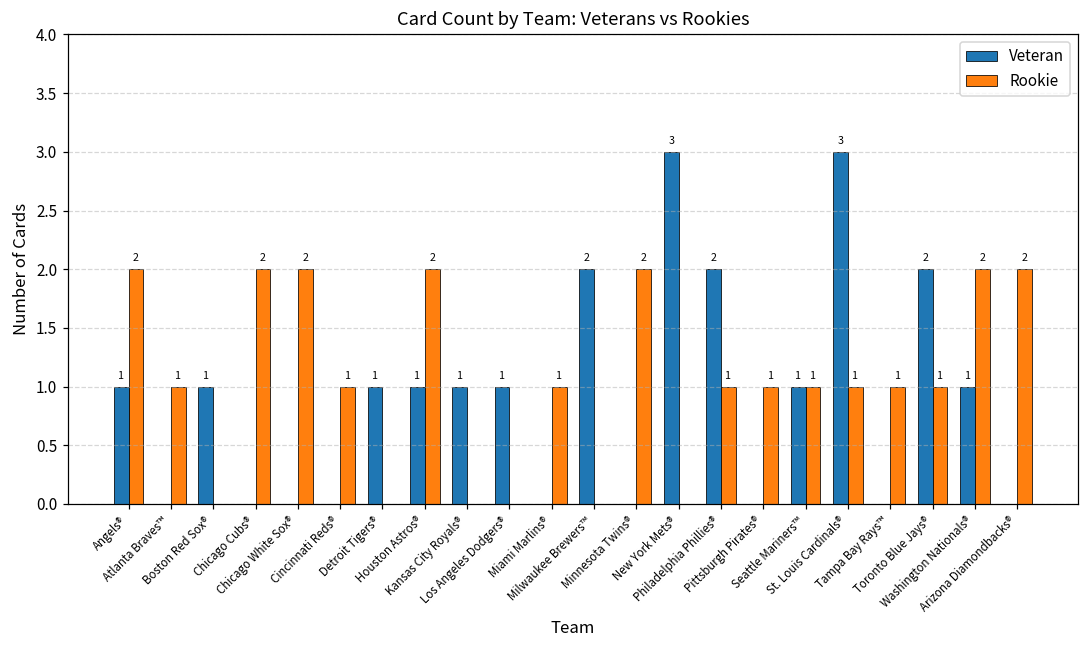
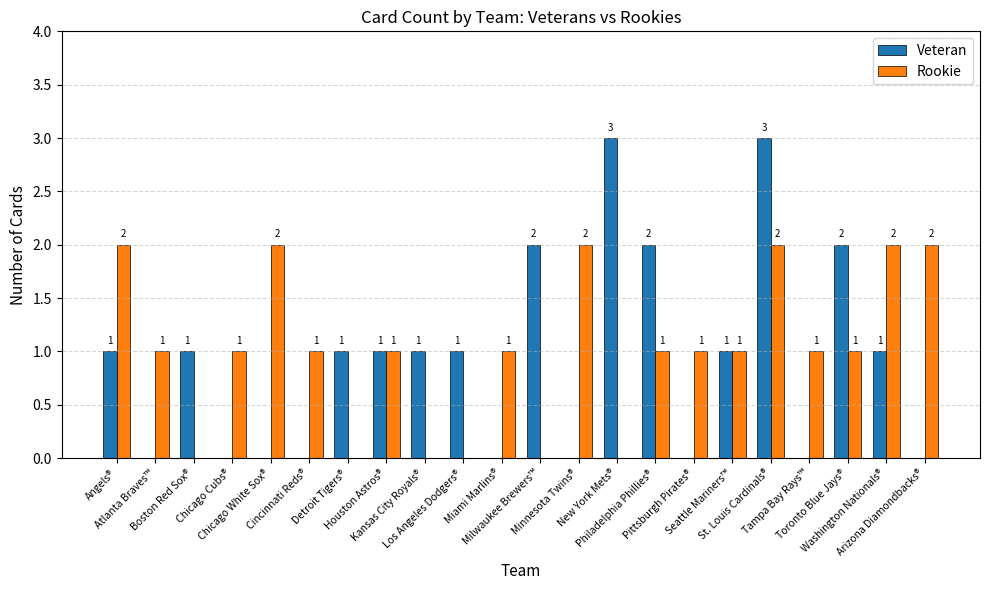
  {
    "Veteran": {
      "Angels®": 1,
      "Boston Red Sox®": 1,
      "Detroit Tigers®": 1,
      "Houston Astros®": 1,
      "Kansas City Royals®": 1,
      "Los Angeles Dodgers®": 1,
      "Milwaukee Brewers™": 2,
      "New York Mets®": 3,
      "Philadelphia Phillies®": 2,
      "Seattle Mariners™": 1,
      "St. Louis Cardinals®": 3,
      "Toronto Blue Jays®": 2,
      "Washington Nationals®": 1
    },
    "Rookie": {
      "Angels®": 2,
      "Atlanta Braves™": 1,
-     "Chicago Cubs®": 2,
+     "Chicago Cubs®": 1,
      "Chicago White Sox®": 2,
      "Cincinnati Reds®": 1,
-     "Houston Astros®": 2,
+     "Houston Astros®": 1,
      "Miami Marlins®": 1,
      "Minnesota Twins®": 2,
      "Philadelphia Phillies®": 1,
      "Pittsburgh Pirates®": 1,
      "Seattle Mariners™": 1,
-     "St. Louis Cardinals®": 1,
+     "St. Louis Cardinals®": 2,
      "Tampa Bay Rays™": 1,
      "Toronto Blue Jays®": 1,
      "Washington Nationals®": 2,
      "Arizona Diamondbacks®": 2
    }
  }
